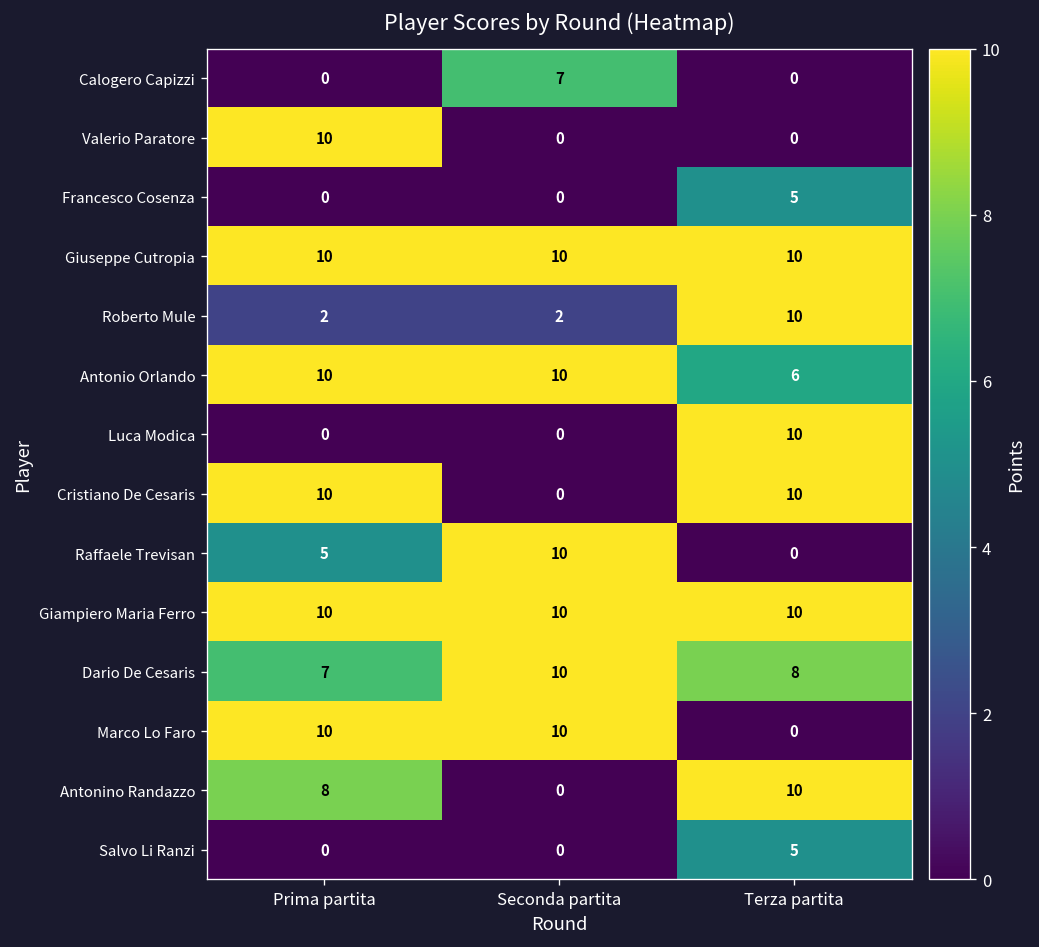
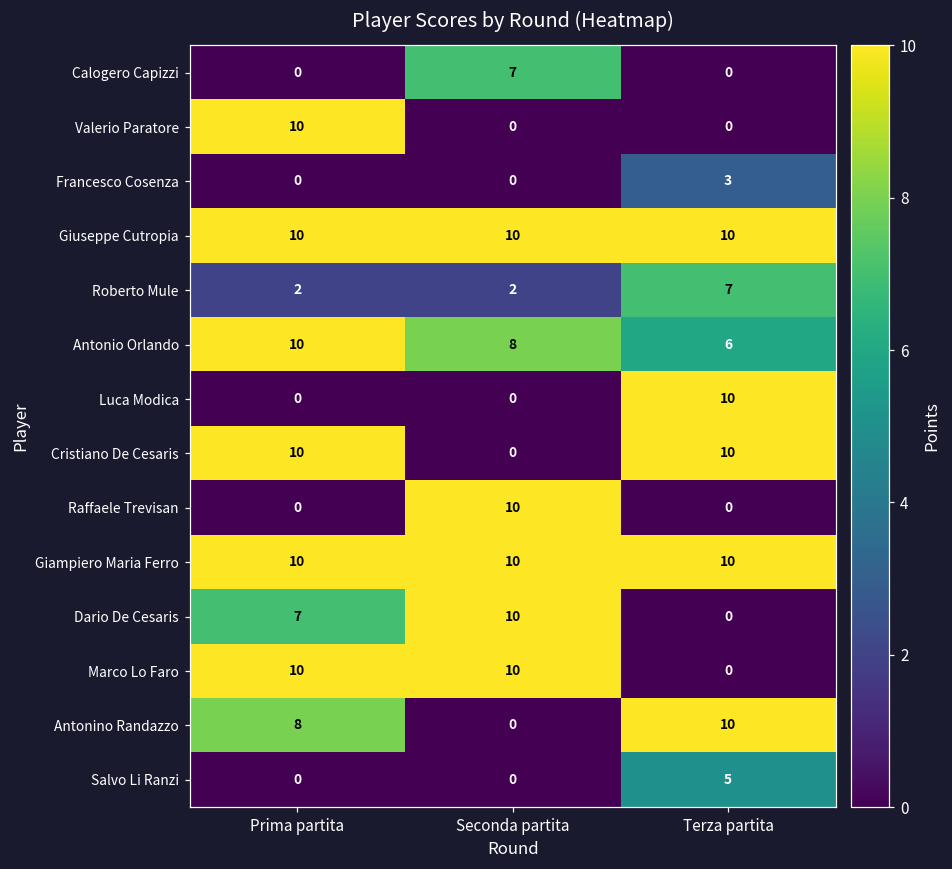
  {
    "Calogero Capizzi": {
      "Prima partita": 0,
      "Seconda partita": 7,
      "Terza partita": 0
    },
    "Valerio Paratore": {
      "Prima partita": 10,
      "Seconda partita": 0,
      "Terza partita": 0
    },
    "Francesco Cosenza": {
      "Prima partita": 0,
      "Seconda partita": 0,
-     "Terza partita": 5
+     "Terza partita": 3
    },
    "Giuseppe Cutropia": {
      "Prima partita": 10,
      "Seconda partita": 10,
      "Terza partita": 10
    },
    "Roberto Mule": {
      "Prima partita": 2,
      "Seconda partita": 2,
-     "Terza partita": 10
+     "Terza partita": 7
    },
    "Antonio Orlando": {
      "Prima partita": 10,
-     "Seconda partita": 10,
+     "Seconda partita": 8,
      "Terza partita": 6
    },
    "Luca Modica": {
      "Prima partita": 0,
      "Seconda partita": 0,
      "Terza partita": 10
    },
    "Cristiano De Cesaris": {
      "Prima partita": 10,
      "Seconda partita": 0,
      "Terza partita": 10
    },
    "Raffaele Trevisan": {
-     "Prima partita": 5,
+     "Prima partita": 0,
      "Seconda partita": 10,
      "Terza partita": 0
    },
    "Giampiero Maria Ferro": {
      "Prima partita": 10,
      "Seconda partita": 10,
      "Terza partita": 10
    },
    "Dario De Cesaris": {
      "Prima partita": 7,
      "Seconda partita": 10,
-     "Terza partita": 8
+     "Terza partita": 0
    },
    "Marco Lo Faro": {
      "Prima partita": 10,
      "Seconda partita": 10,
      "Terza partita": 0
    },
    "Antonino Randazzo": {
      "Prima partita": 8,
      "Seconda partita": 0,
      "Terza partita": 10
    },
    "Salvo Li Ranzi": {
      "Prima partita": 0,
      "Seconda partita": 0,
      "Terza partita": 5
    }
  }
